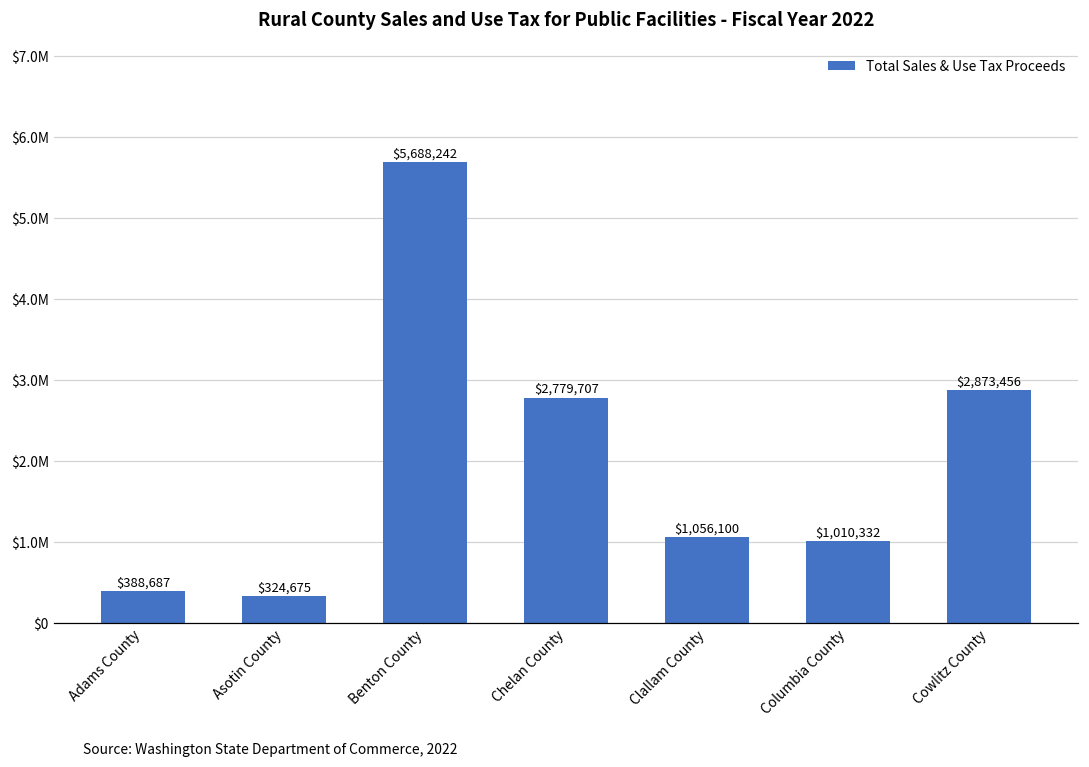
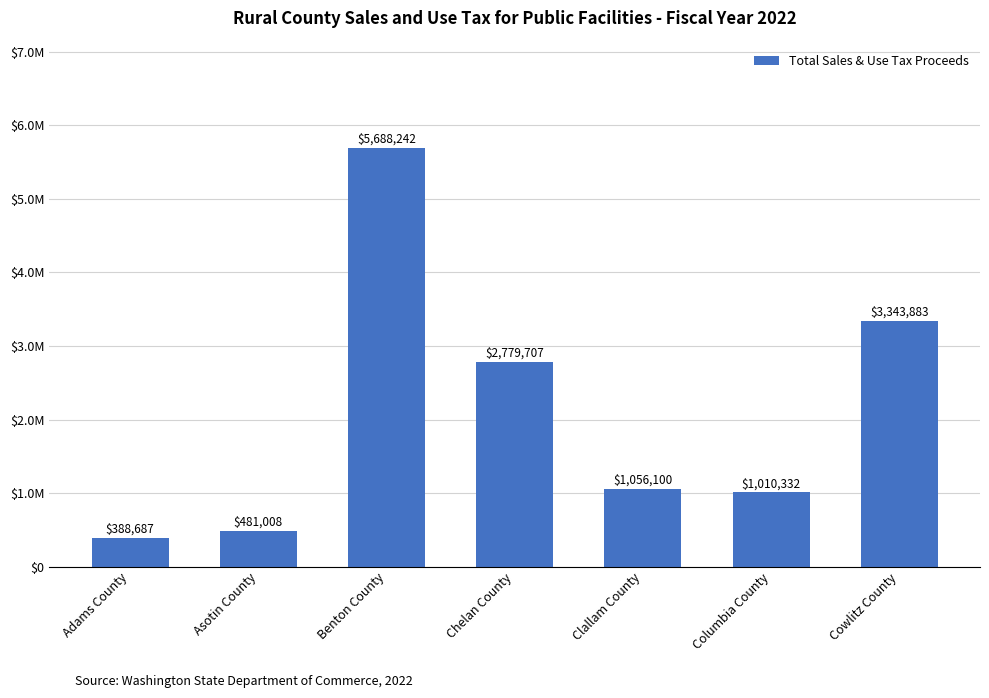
  {
    "Adams County": "$388,687",
-   "Asotin County": "$324,675",
+   "Asotin County": "$481,008",
    "Benton County": "$5,688,242",
    "Chelan County": "$2,779,707",
    "Clallam County": "$1,056,100",
    "Columbia County": "$1,010,332",
-   "Cowlitz County": "$2,873,456"
+   "Cowlitz County": "$3,343,883"
  }
